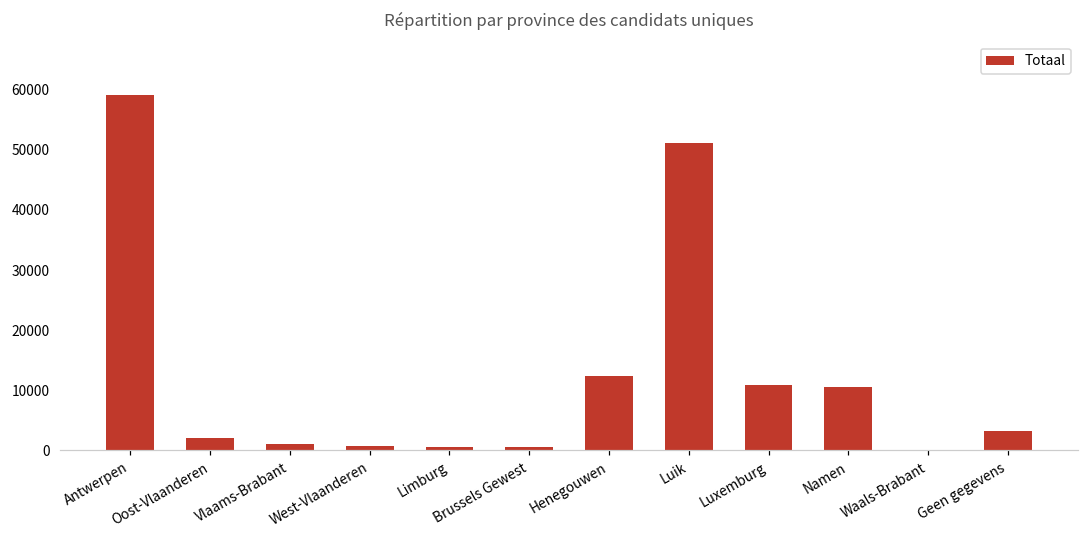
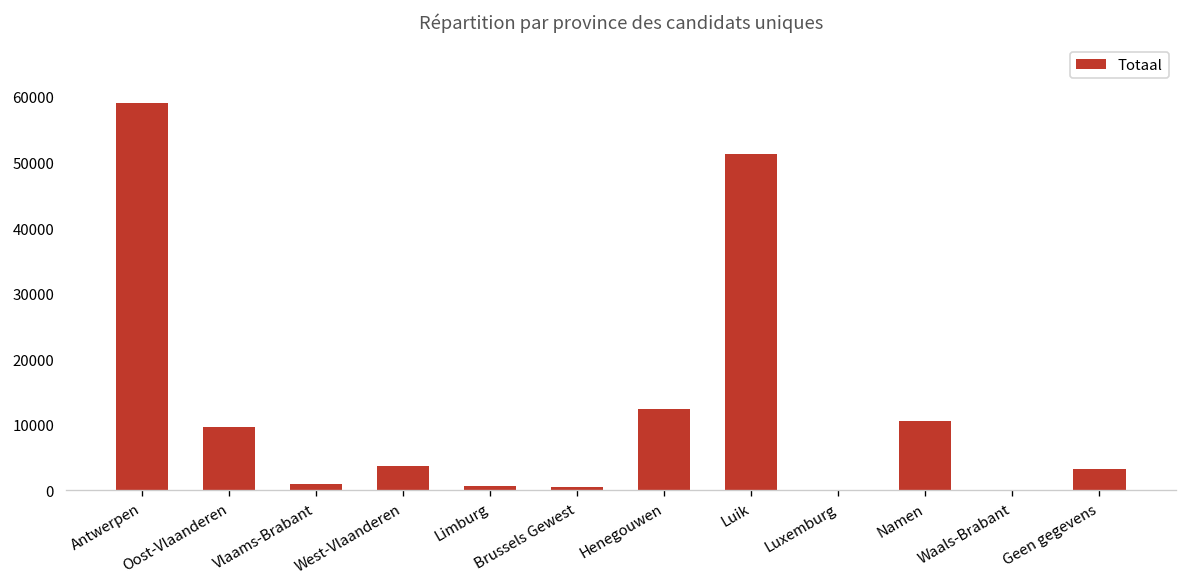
  {
    "Antwerpen": 59000,
-   "Oost-Vlaanderen": 2000,
+   "Oost-Vlaanderen": 10000,
    "Vlaams-Brabant": 1000,
-   "West-Vlaanderen": 1000,
+   "West-Vlaanderen": 4000,
    "Limburg": 1000,
    "Brussels Gewest": 1000,
    "Henegouwen": 12000,
    "Luik": 51000,
-   "Luxemburg": 11000,
+   "Luxemburg": 0,
    "Namen": 11000,
    "Geen gegevens": 3000
  }
